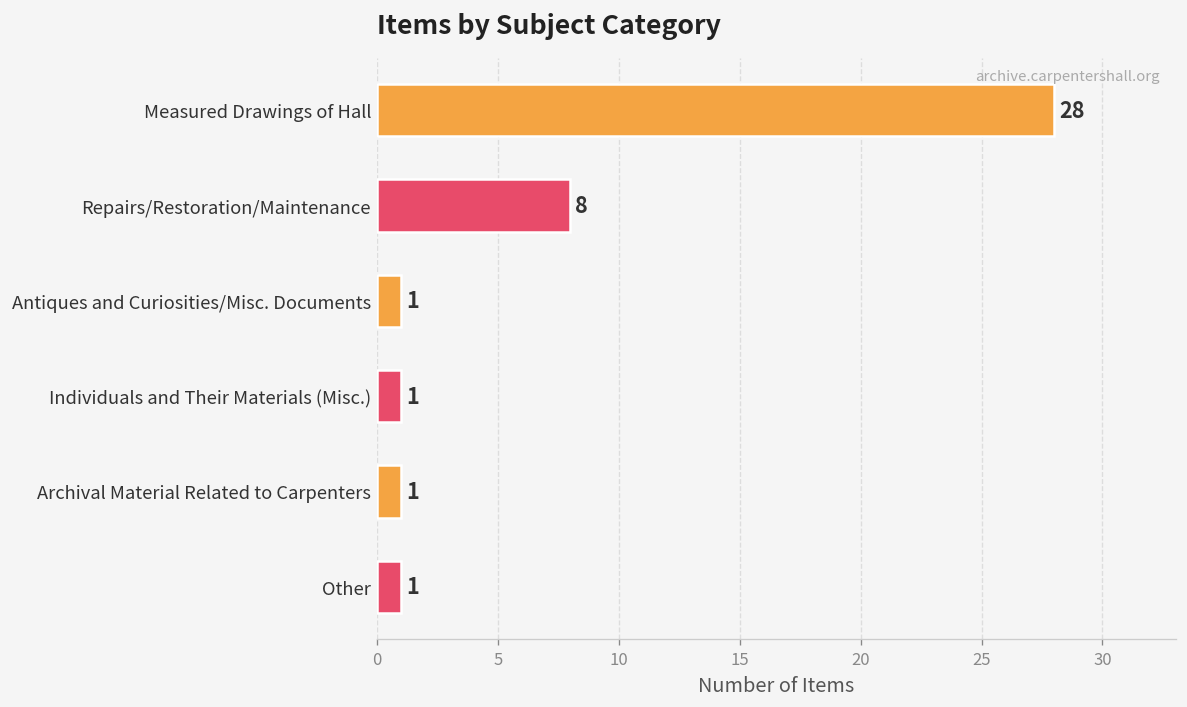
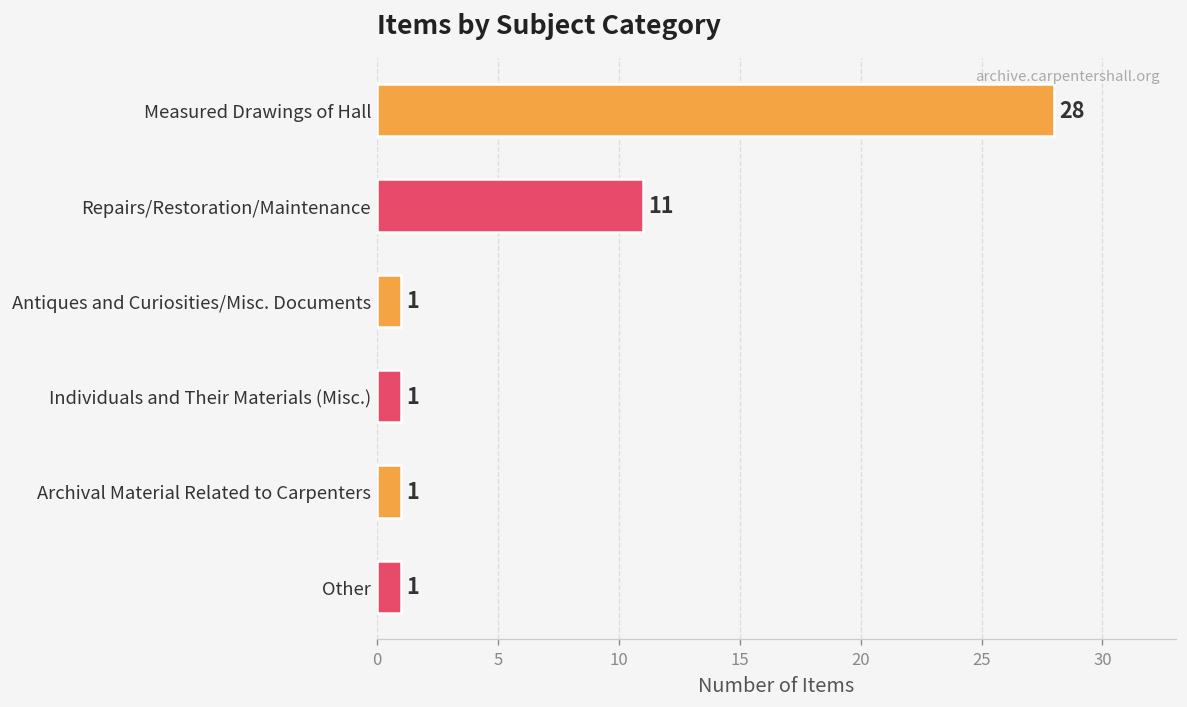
  {
    "Measured Drawings of Hall": 28,
-   "Repairs/Restoration/Maintenance": 8,
+   "Repairs/Restoration/Maintenance": 11,
    "Antiques and Curiosities/Misc. Documents": 1,
    "Individuals and Their Materials (Misc.)": 1,
    "Archival Material Related to Carpenters": 1,
    "Other": 1
  }
